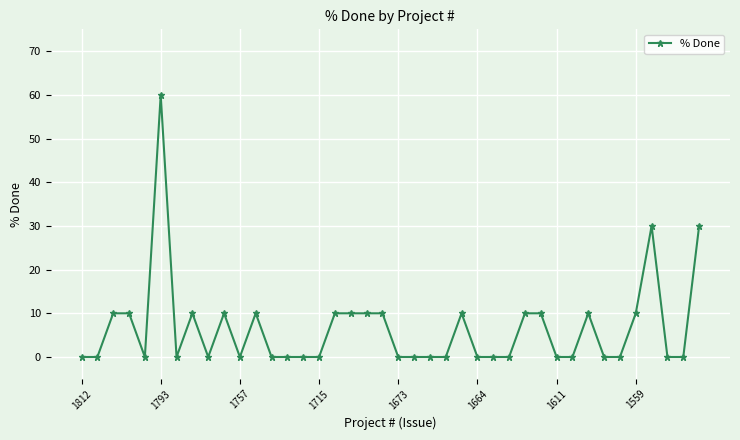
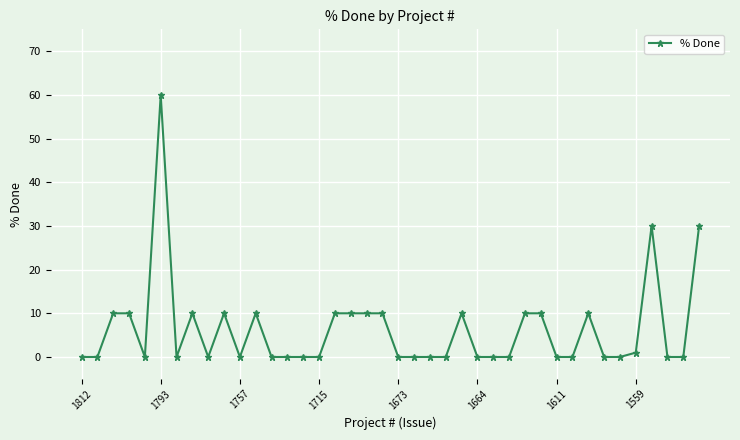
  {
    "1812": 0,
    "1793": 60,
    "1757": 0,
    "1715": 0,
    "1673": 0,
    "1664": 0,
    "1611": 0,
-   "1559": 10
+   "1559": 1
  }
